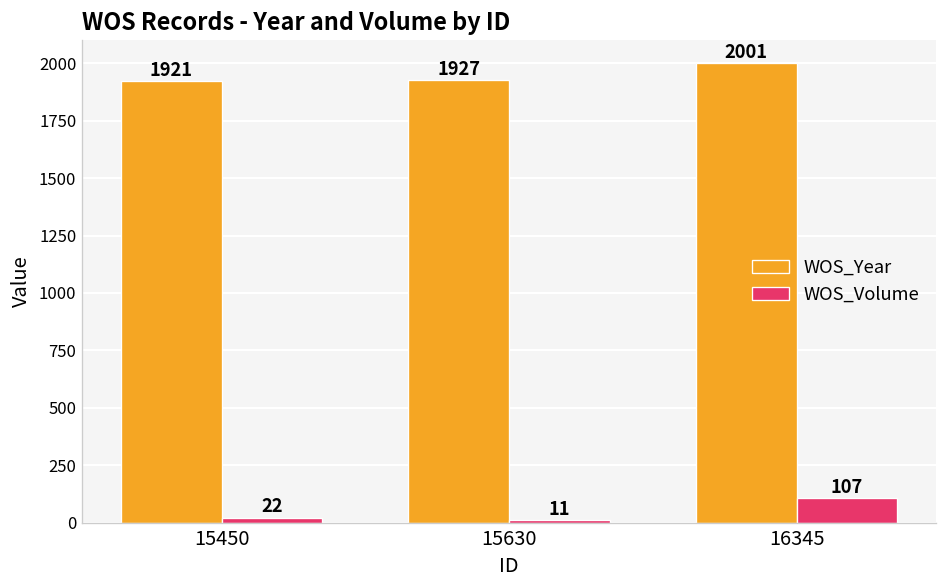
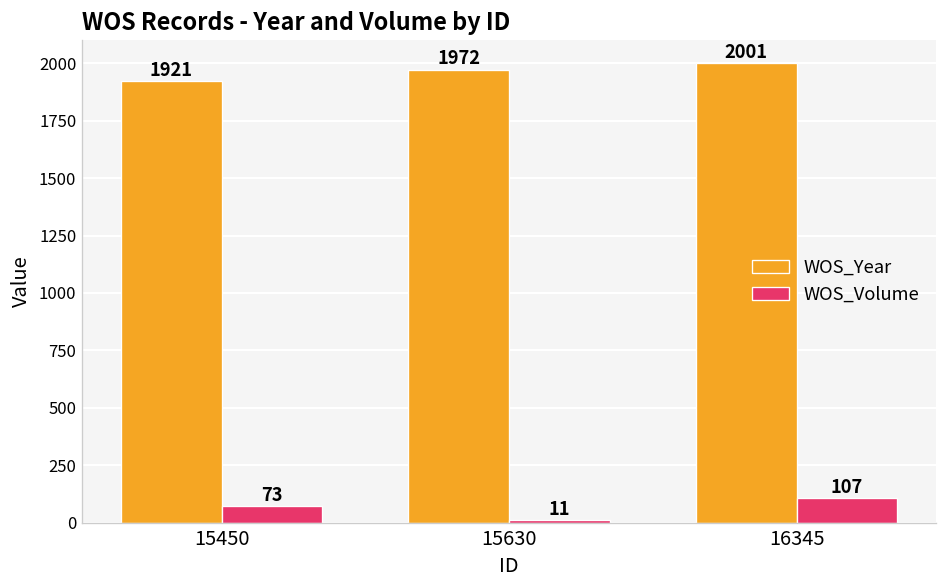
  {
    "WOS_Year": {
      "15450": 1921,
-     "15630": 1927,
+     "15630": 1972,
      "16345": 2001
    },
    "WOS_Volume": {
-     "15450": 22,
+     "15450": 73,
      "15630": 11,
      "16345": 107
    }
  }
